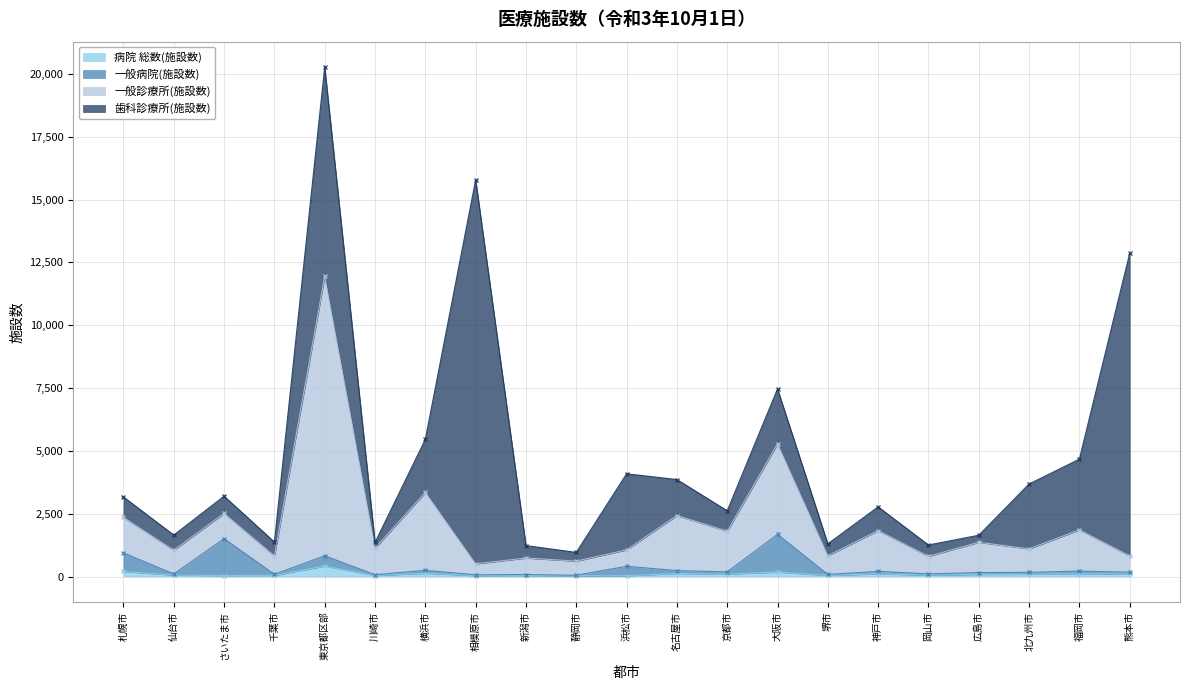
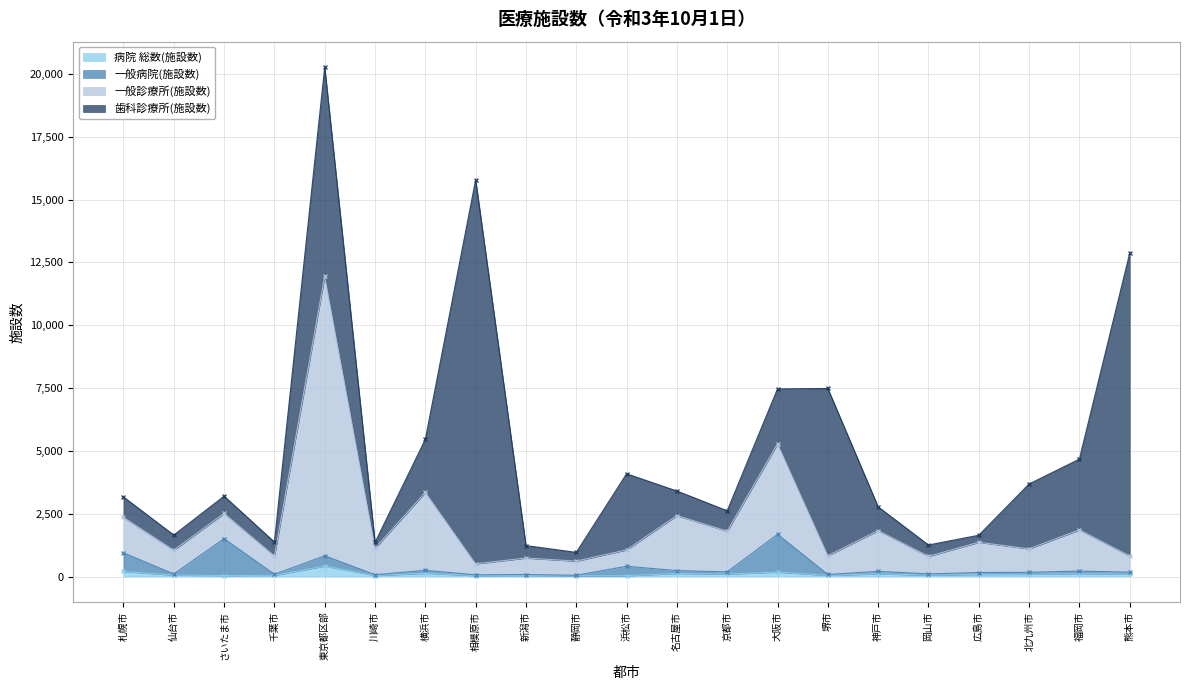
  {
    "一般病院(施設数)": {
      "札幌市": "700",
      "さいたま市": "1,500",
      "東京都区部": "400",
      "横浜市": "100",
      "浜松市": "400",
      "名古屋市": "100",
      "大阪市": "1,500"
    },
    "歯科診療所(施設数)": {
      "札幌市": "800",
      "仙台市": "600",
      "さいたま市": "700",
      "千葉市": "600",
      "東京都区部": "8,300",
      "川崎市": "200",
      "横浜市": "2,100",
      "相模原市": "15,300",
      "新潟市": "500",
      "静岡市": "300",
      "浜松市": "3,000",
-     "名古屋市": "1,400",
+     "名古屋市": "1,000",
      "京都市": "800",
      "大阪市": "2,200",
-     "堺市": "500",
+     "堺市": "6,700",
      "神戸市": "900",
      "岡山市": "500",
      "広島市": "300",
      "北九州市": "2,600",
      "福岡市": "2,800",
      "熊本市": "12,000"
    }
  }
